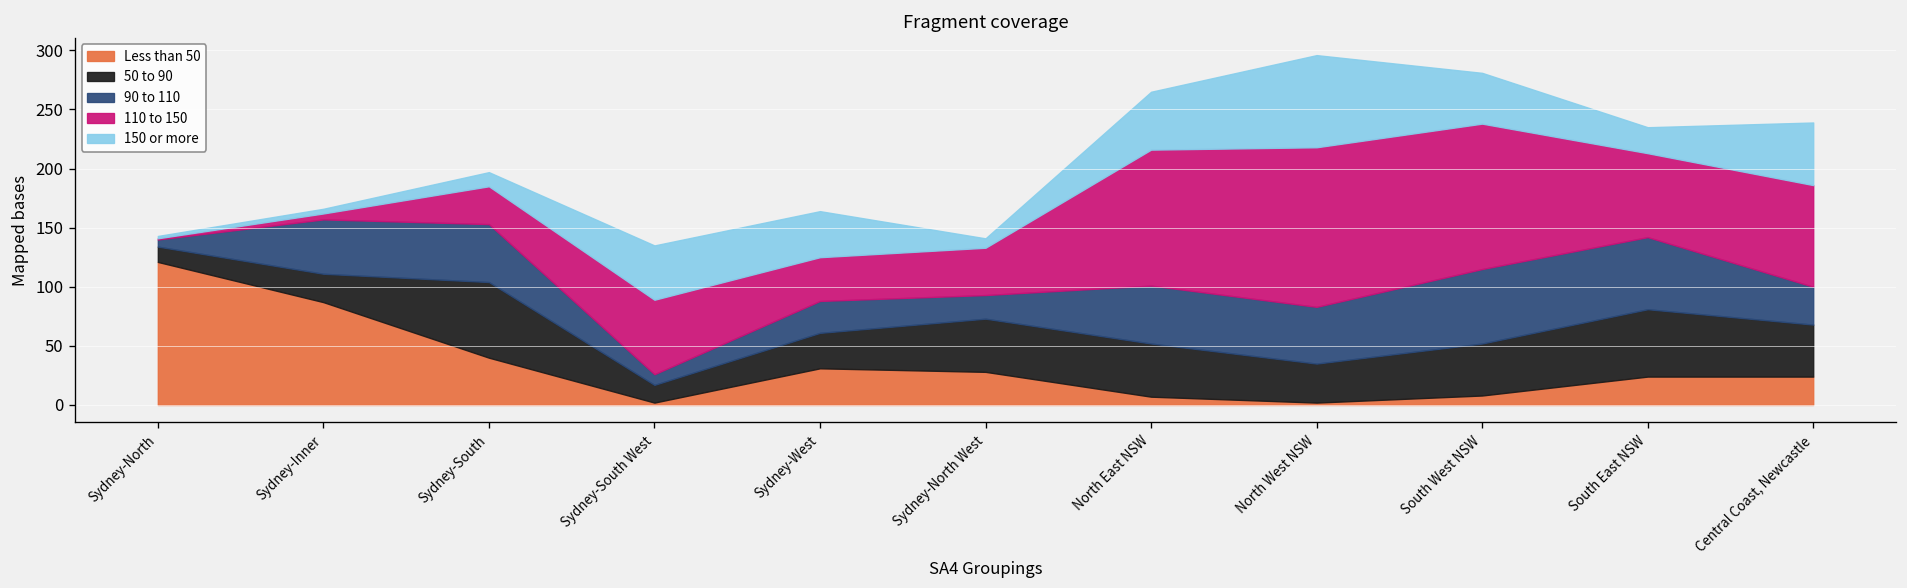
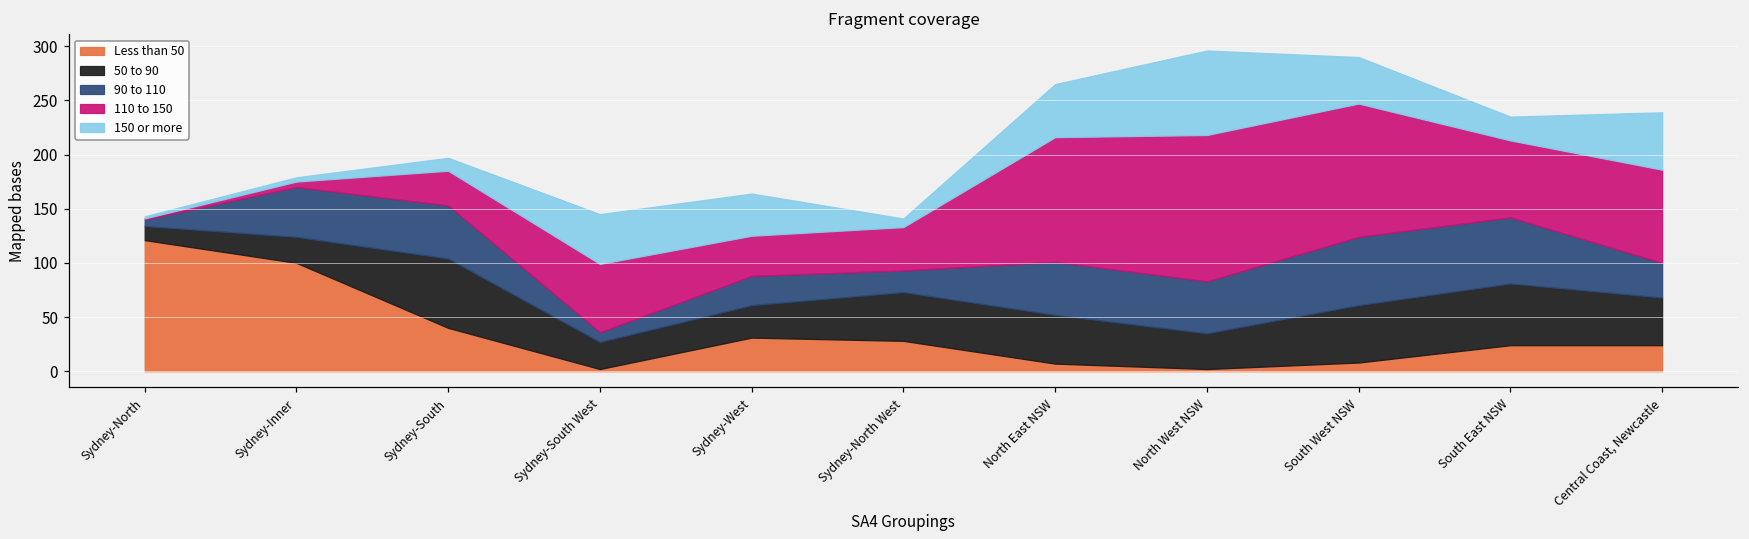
  {
    "Less than 50": {
      "Sydney-North": 120,
-     "Sydney-Inner": 90,
+     "Sydney-Inner": 100,
      "Sydney-South": 40,
      "Sydney-West": 30,
      "Sydney-North West": 30,
      "North East NSW": 10,
      "South West NSW": 10,
      "South East NSW": 20,
      "Central Coast, Newcastle": 20
    },
    "50 to 90": {
      "Sydney-North": 10,
      "Sydney-Inner": 20,
      "Sydney-South": 60,
-     "Sydney-South West": 20,
+     "Sydney-South West": 30,
      "Sydney-West": 30,
      "Sydney-North West": 50,
      "North East NSW": 50,
      "North West NSW": 30,
-     "South West NSW": 40,
+     "South West NSW": 50,
      "South East NSW": 60,
      "Central Coast, Newcastle": 40
    },
    "90 to 110": {
      "Sydney-Inner": 50,
      "Sydney-South": 50,
      "Sydney-South West": 10,
      "Sydney-West": 30,
      "Sydney-North West": 20,
      "North East NSW": 50,
      "North West NSW": 50,
      "South West NSW": 60,
      "South East NSW": 60,
      "Central Coast, Newcastle": 30
    },
    "110 to 150": {
      "Sydney-Inner": 10,
      "Sydney-South": 30,
      "Sydney-South West": 60,
      "Sydney-West": 40,
      "Sydney-North West": 40,
      "North East NSW": 120,
      "North West NSW": 140,
      "South West NSW": 120,
      "South East NSW": 70,
      "Central Coast, Newcastle": 90
    },
    "150 or more": {
      "Sydney-Inner": 0,
      "Sydney-South": 10,
      "Sydney-South West": 50,
      "Sydney-West": 40,
      "Sydney-North West": 10,
      "North East NSW": 50,
      "North West NSW": 80,
      "South West NSW": 40,
      "South East NSW": 20,
      "Central Coast, Newcastle": 50
    }
  }
